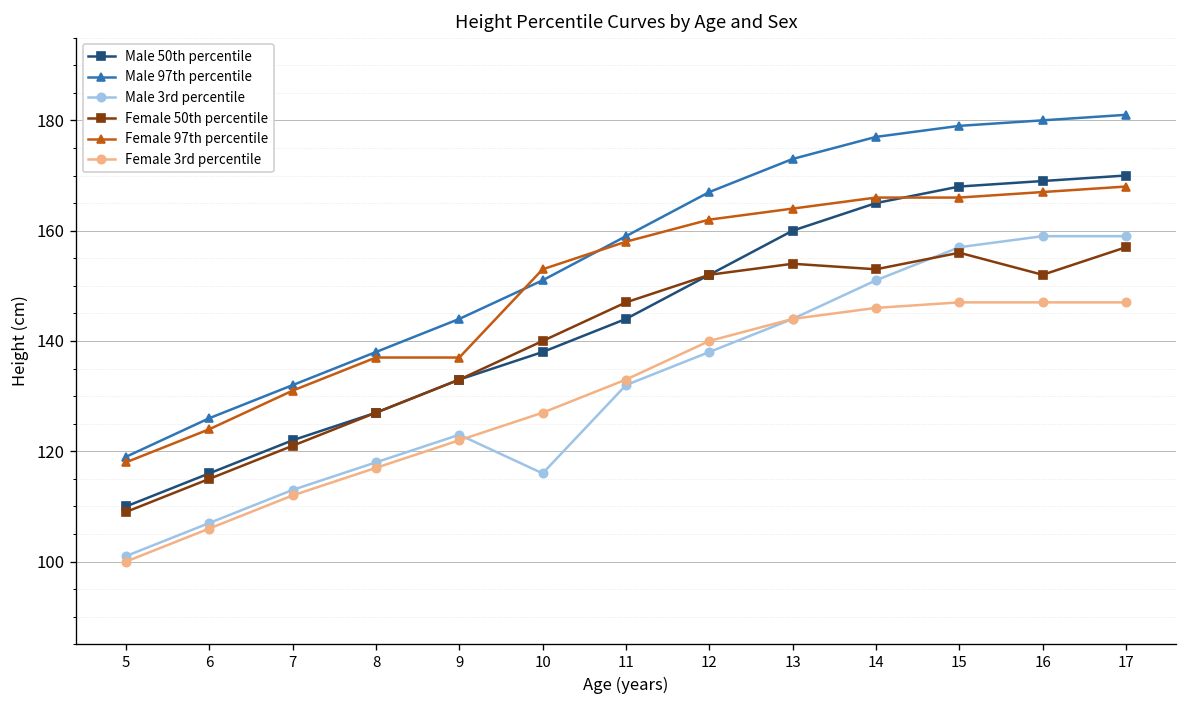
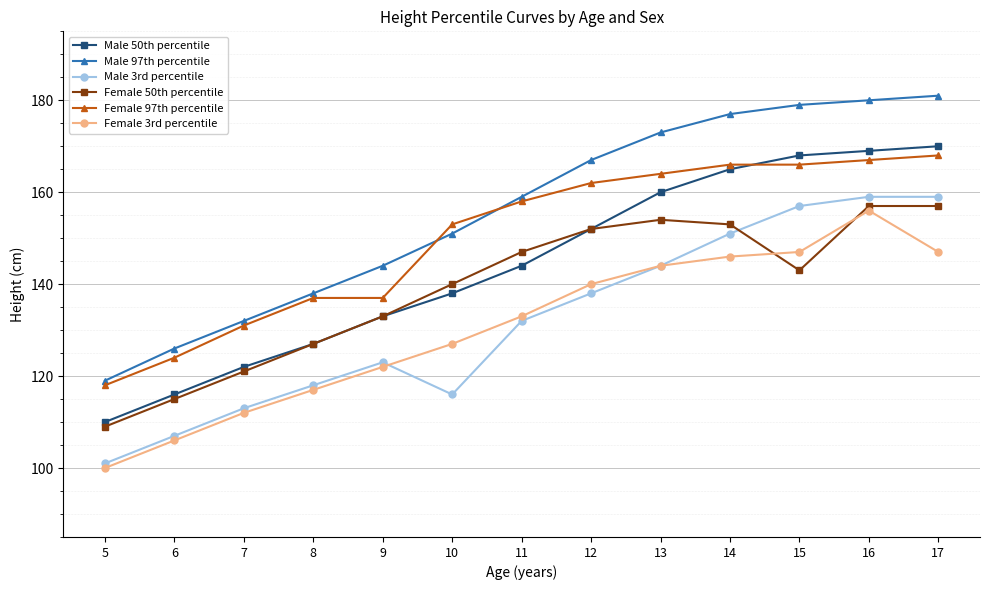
  {
    "Male 50th percentile": {
      "5": 110,
      "6": 116,
      "7": 122,
      "10": 138,
      "11": 144,
      "13": 160,
      "14": 165,
      "15": 168,
      "16": 169,
      "17": 170
    },
    "Male 97th percentile": {
      "5": 119,
      "6": 126,
      "7": 132,
      "8": 138,
      "9": 144,
      "10": 151,
      "11": 159,
      "12": 167,
      "13": 173,
      "14": 177,
      "15": 179,
      "16": 180,
      "17": 181
    },
    "Male 3rd percentile": {
      "5": 101,
      "6": 107,
      "7": 113,
      "8": 118,
      "9": 123,
      "10": 116,
      "11": 132,
      "12": 138,
      "14": 151,
      "15": 157,
      "16": 159,
      "17": 159
    },
    "Female 50th percentile": {
      "5": 109,
      "6": 115,
      "7": 121,
      "10": 140,
      "11": 147,
      "13": 154,
      "14": 153,
-     "15": 156,
-     "16": 152,
+     "15": 143,
+     "16": 157,
      "17": 157
    },
    "Female 97th percentile": {
      "5": 118,
      "6": 124,
      "7": 131,
      "8": 137,
      "9": 137,
      "10": 153,
      "11": 158,
      "12": 162,
      "13": 164,
      "14": 166,
      "15": 166,
      "16": 167,
      "17": 168
    },
    "Female 3rd percentile": {
      "5": 100,
      "6": 106,
      "7": 112,
      "8": 117,
      "9": 122,
      "10": 127,
      "11": 133,
      "12": 140,
      "14": 146,
      "15": 147,
-     "16": 147,
+     "16": 156,
      "17": 147
    }
  }
